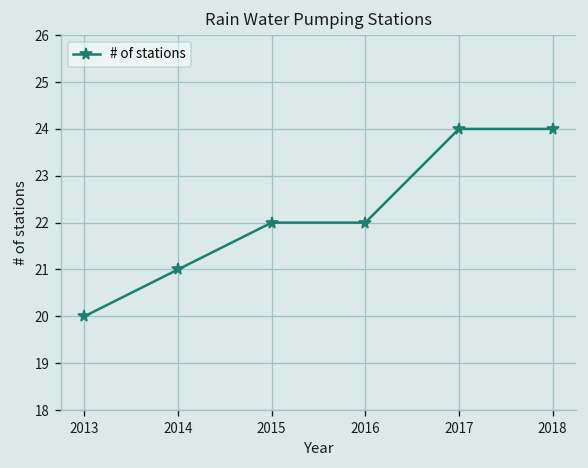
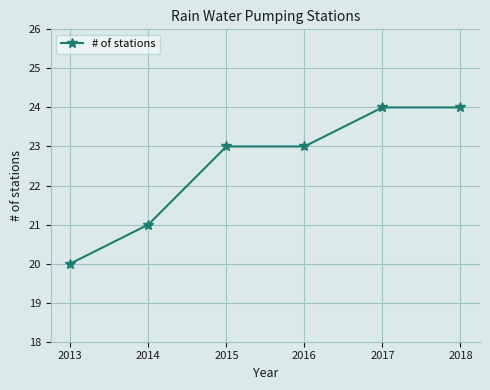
  {
    "2013": 20,
    "2014": 21,
-   "2015": 22,
-   "2016": 22,
+   "2015": 23,
+   "2016": 23,
    "2017": 24,
    "2018": 24
  }
